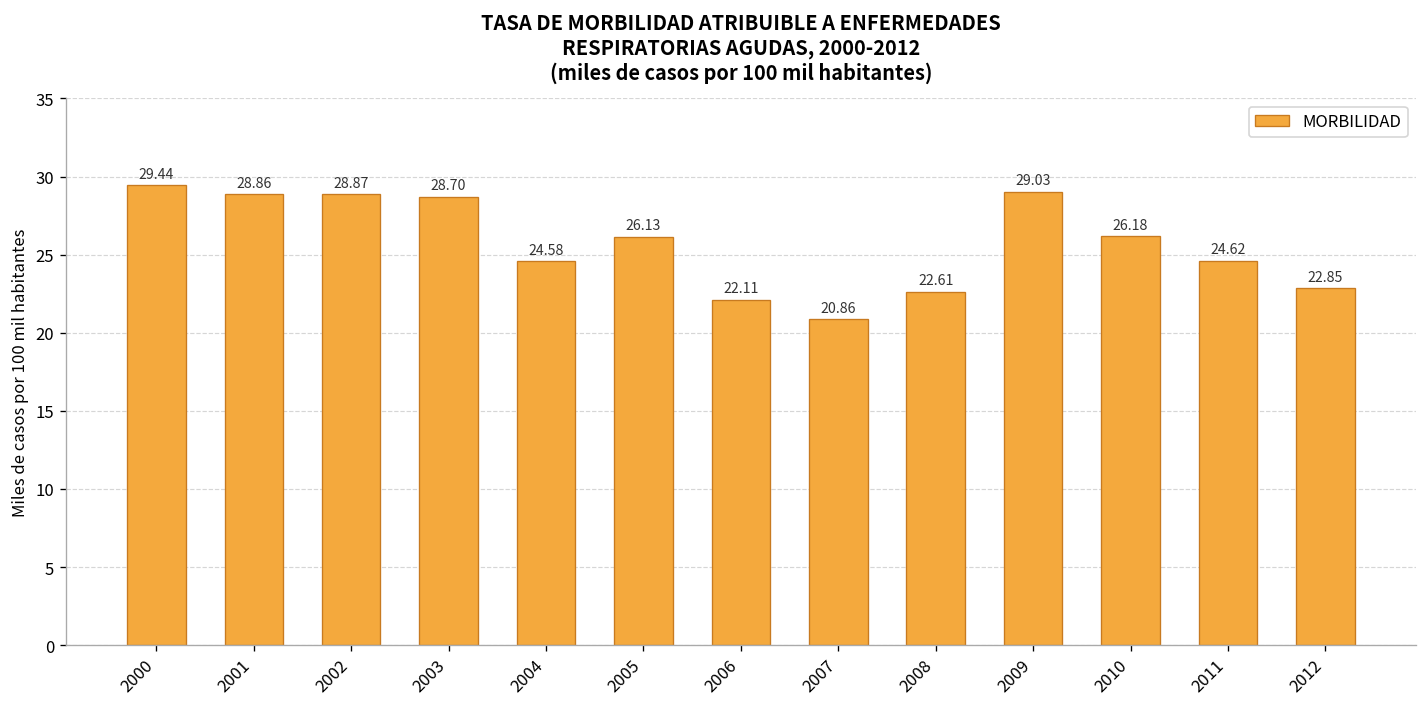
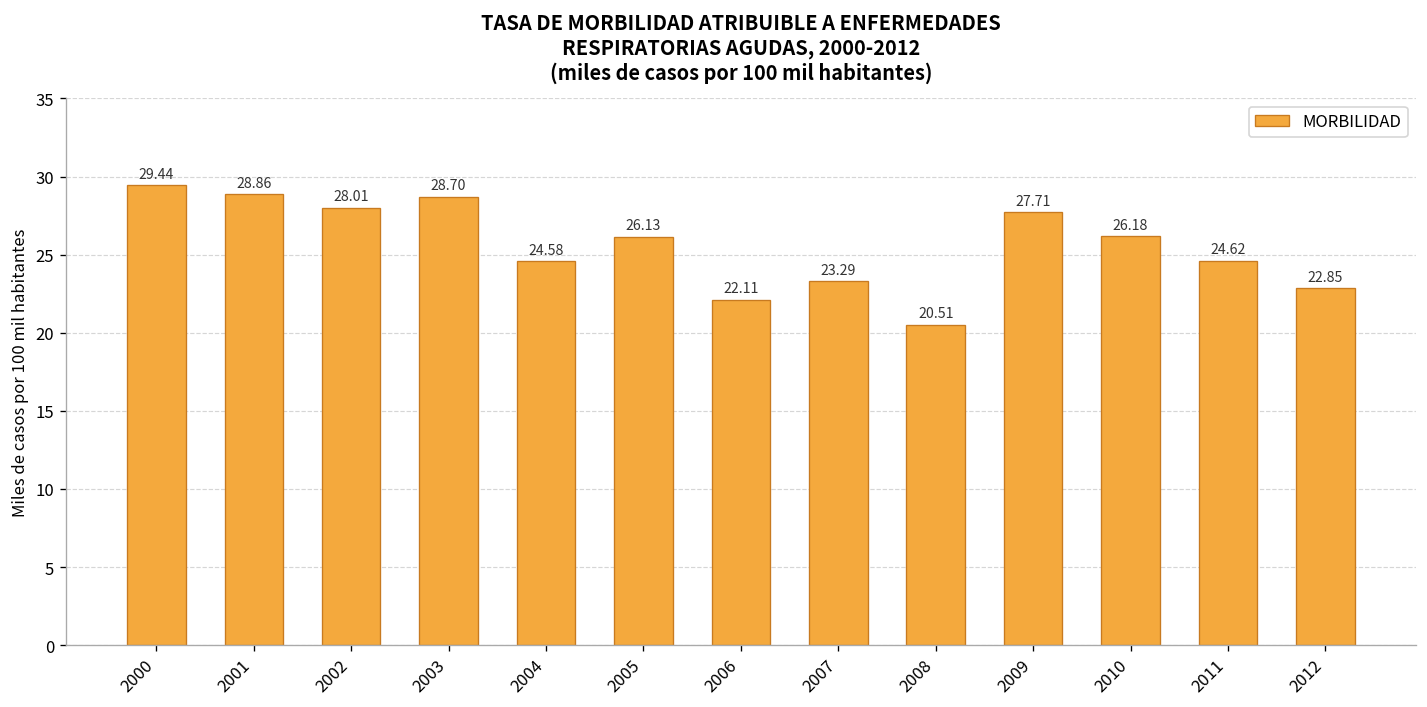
  {
    "2000": 29.44,
    "2001": 28.86,
-   "2002": 28.87,
+   "2002": 28.01,
    "2003": 28.70,
    "2004": 24.58,
    "2005": 26.13,
    "2006": 22.11,
-   "2007": 20.86,
-   "2008": 22.61,
-   "2009": 29.03,
+   "2007": 23.29,
+   "2008": 20.51,
+   "2009": 27.71,
    "2010": 26.18,
    "2011": 24.62,
    "2012": 22.85
  }
